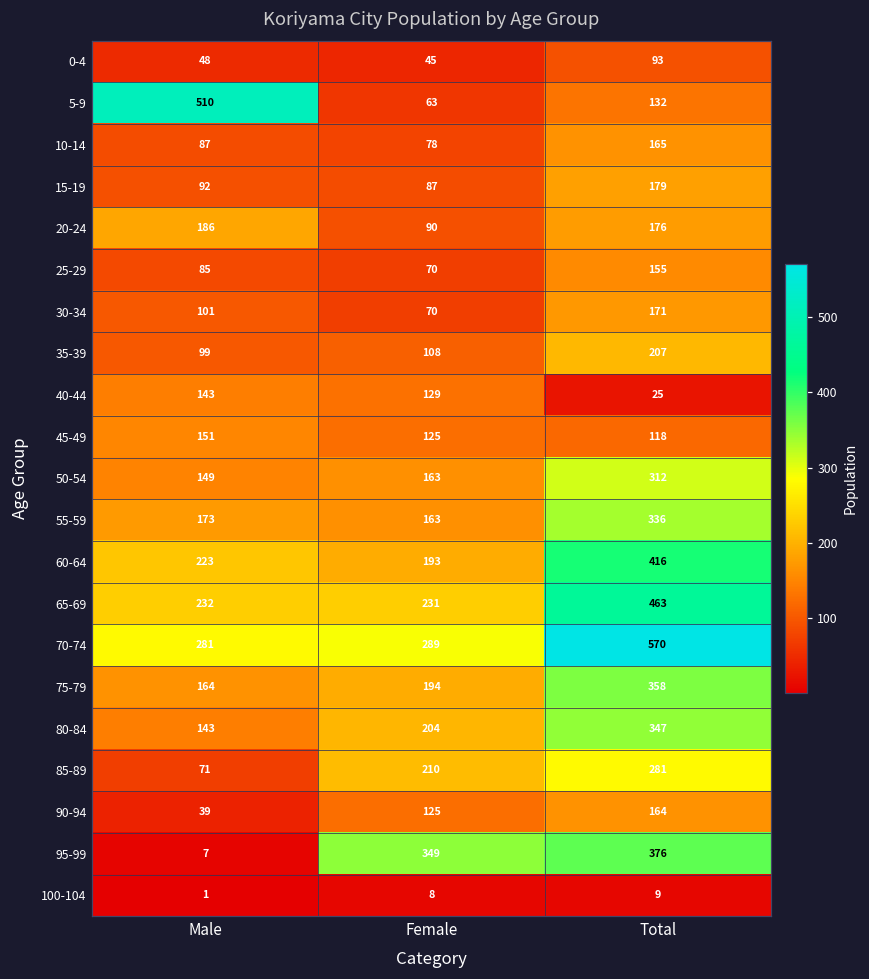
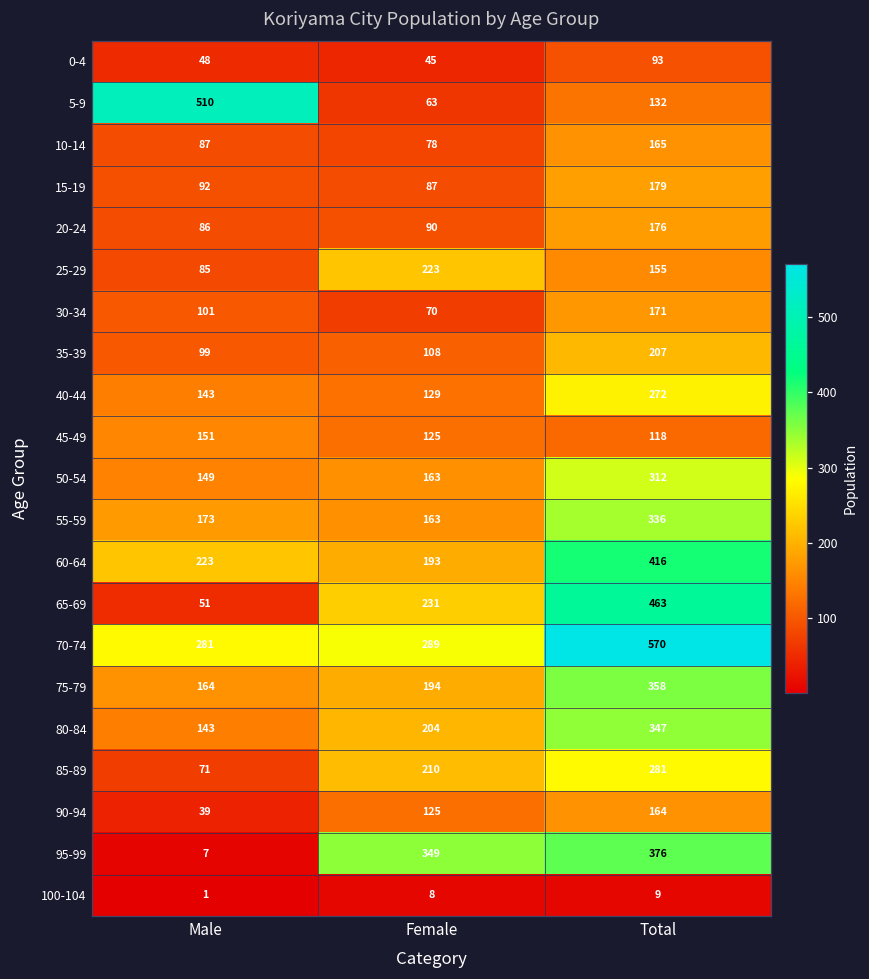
  {
    "0-4": {
      "Male": 48,
      "Female": 45,
      "Total": 93
    },
    "5-9": {
      "Male": 510,
      "Female": 63,
      "Total": 132
    },
    "10-14": {
      "Male": 87,
      "Female": 78,
      "Total": 165
    },
    "15-19": {
      "Male": 92,
      "Female": 87,
      "Total": 179
    },
    "20-24": {
-     "Male": 186,
+     "Male": 86,
      "Female": 90,
      "Total": 176
    },
    "25-29": {
      "Male": 85,
-     "Female": 70,
+     "Female": 223,
      "Total": 155
    },
    "30-34": {
      "Male": 101,
      "Female": 70,
      "Total": 171
    },
    "35-39": {
      "Male": 99,
      "Female": 108,
      "Total": 207
    },
    "40-44": {
      "Male": 143,
      "Female": 129,
-     "Total": 25
+     "Total": 272
    },
    "45-49": {
      "Male": 151,
      "Female": 125,
      "Total": 118
    },
    "50-54": {
      "Male": 149,
      "Female": 163,
      "Total": 312
    },
    "55-59": {
      "Male": 173,
      "Female": 163,
      "Total": 336
    },
    "60-64": {
      "Male": 223,
      "Female": 193,
      "Total": 416
    },
    "65-69": {
-     "Male": 232,
+     "Male": 51,
      "Female": 231,
      "Total": 463
    },
    "70-74": {
      "Male": 281,
      "Female": 289,
      "Total": 570
    },
    "75-79": {
      "Male": 164,
      "Female": 194,
      "Total": 358
    },
    "80-84": {
      "Male": 143,
      "Female": 204,
      "Total": 347
    },
    "85-89": {
      "Male": 71,
      "Female": 210,
      "Total": 281
    },
    "90-94": {
      "Male": 39,
      "Female": 125,
      "Total": 164
    },
    "95-99": {
      "Male": 7,
      "Female": 349,
      "Total": 376
    },
    "100-104": {
      "Male": 1,
      "Female": 8,
      "Total": 9
    }
  }
